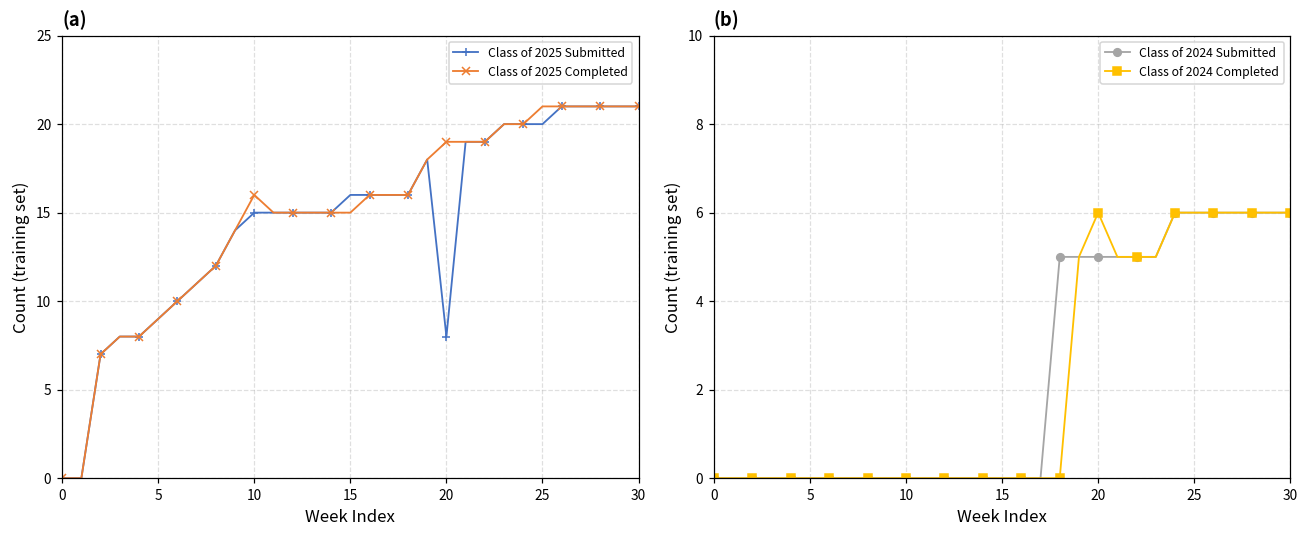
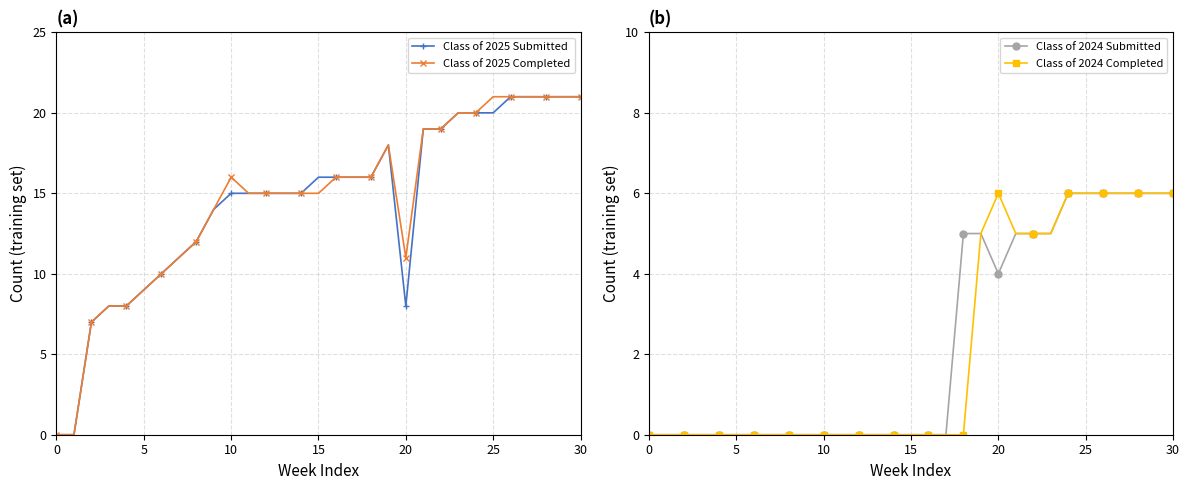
  {
    "(a)": {
      "Class of 2025 Submitted": {
        "10": 15,
        "15": 16,
        "20": 8,
        "25": 20
      },
      "Class of 2025 Completed": {
        "10": 16,
        "15": 15,
-       "20": 19,
+       "20": 11,
        "25": 21
      }
    },
    "(b)": {
      "Class of 2024 Submitted": {
-       "20": 5
+       "20": 4
      },
      "Class of 2024 Completed": {
        "20": 6
      }
    }
  }
